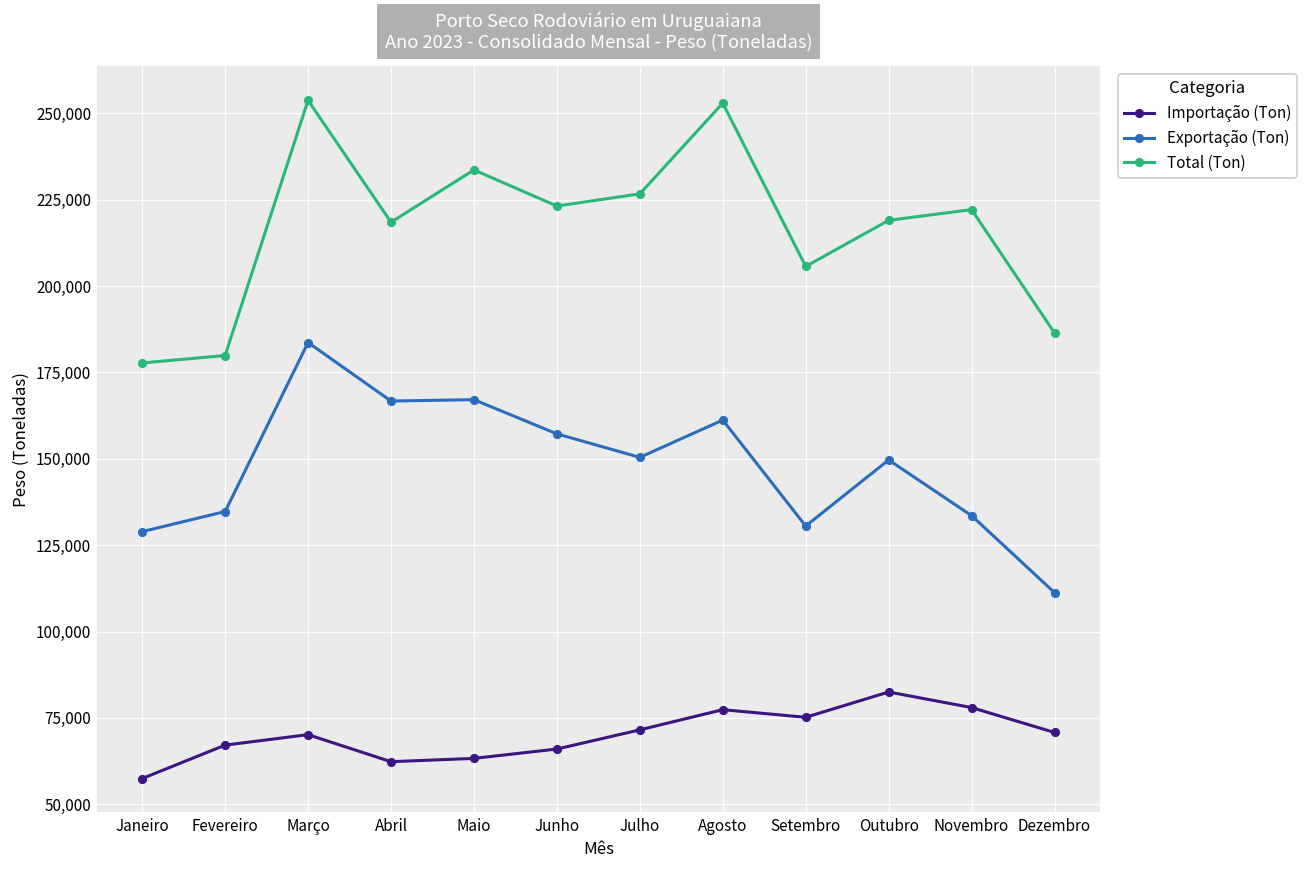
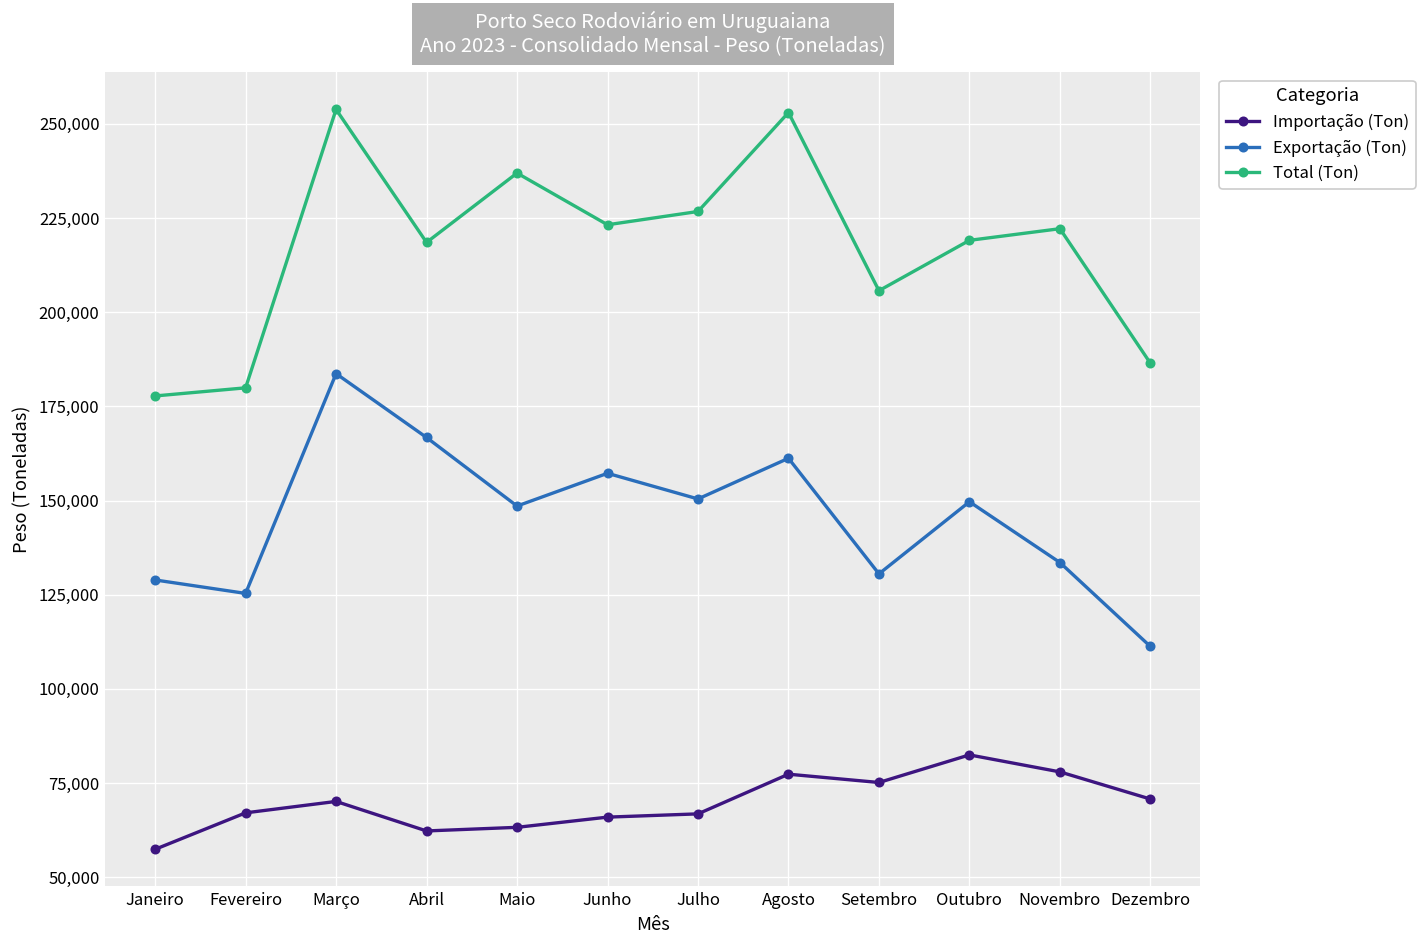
  {
    "Importação (Ton)": {
      "Janeiro": "57,000",
      "Fevereiro": "67,000",
      "Março": "70,000",
      "Abril": "62,000",
      "Maio": "63,000",
      "Junho": "66,000",
-     "Julho": "72,000",
+     "Julho": "67,000",
      "Agosto": "77,000",
      "Setembro": "75,000",
      "Outubro": "82,000",
      "Novembro": "78,000",
      "Dezembro": "71,000"
    },
    "Exportação (Ton)": {
      "Janeiro": "129,000",
-     "Fevereiro": "135,000",
+     "Fevereiro": "125,000",
      "Março": "184,000",
      "Abril": "167,000",
-     "Maio": "167,000",
+     "Maio": "149,000",
      "Junho": "157,000",
      "Julho": "150,000",
      "Agosto": "161,000",
      "Setembro": "131,000",
      "Outubro": "150,000",
      "Novembro": "134,000",
      "Dezembro": "111,000"
    },
    "Total (Ton)": {
      "Janeiro": "178,000",
      "Fevereiro": "180,000",
      "Março": "254,000",
      "Abril": "219,000",
-     "Maio": "234,000",
+     "Maio": "237,000",
      "Junho": "223,000",
      "Julho": "227,000",
      "Agosto": "253,000",
      "Setembro": "206,000",
      "Outubro": "219,000",
      "Novembro": "222,000",
      "Dezembro": "186,000"
    }
  }
